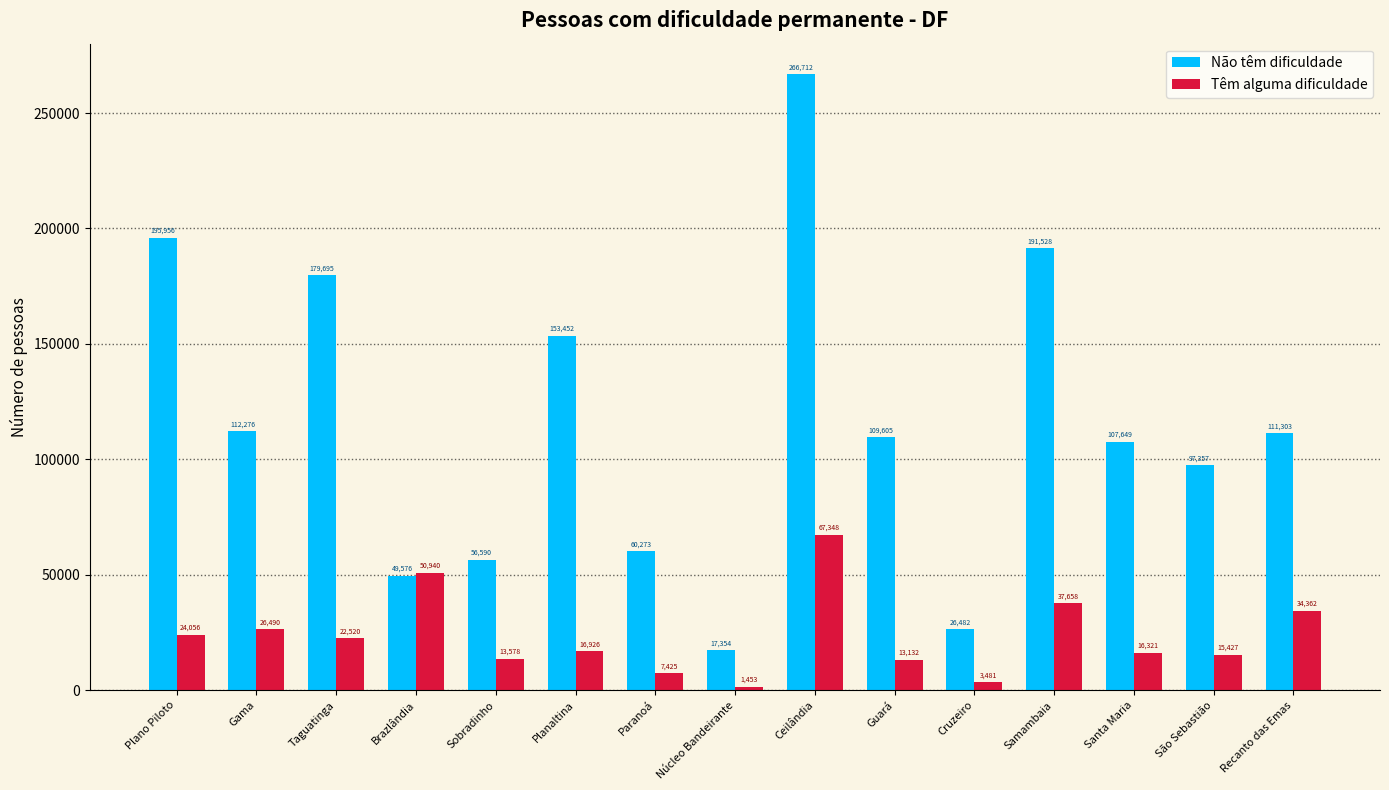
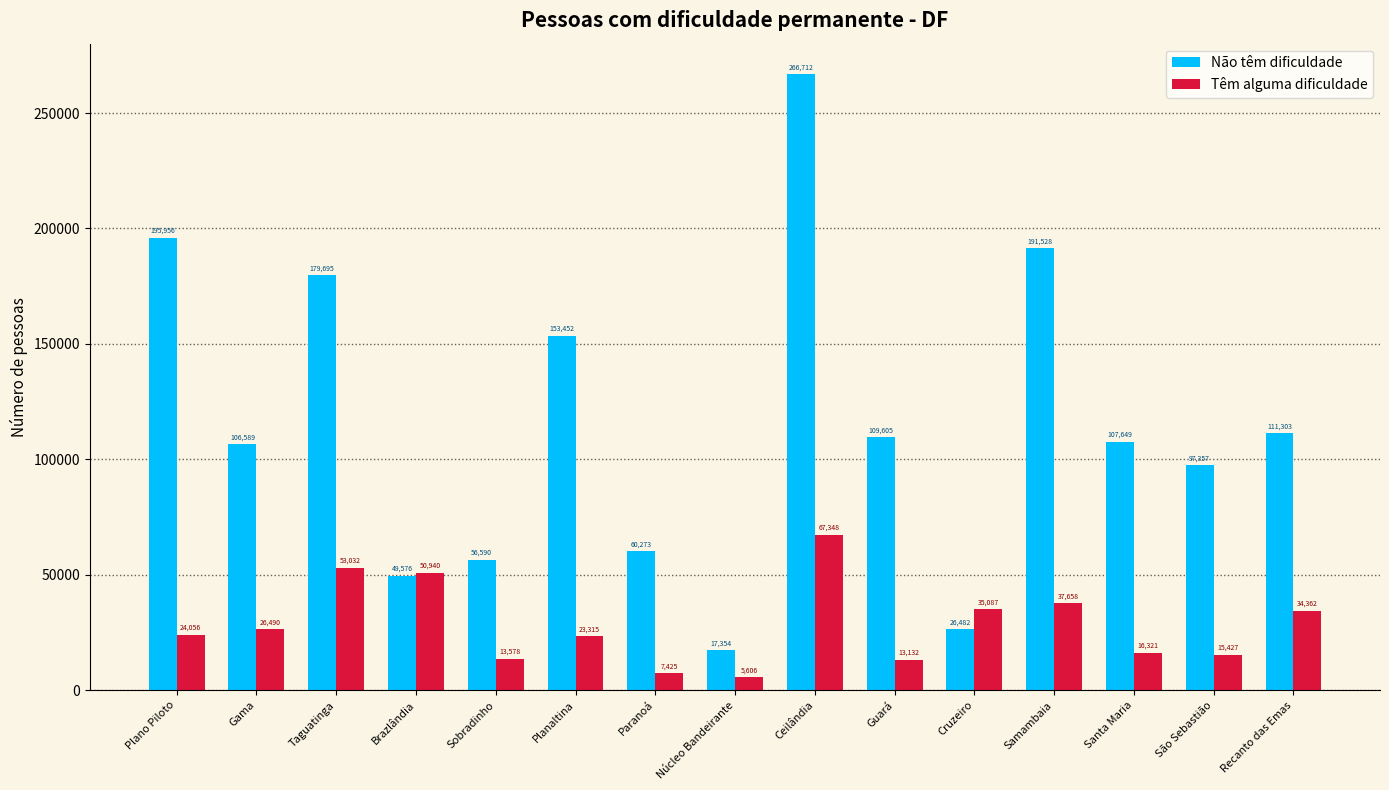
  {
    "Não têm dificuldade": {
      "Plano Piloto": "195,956",
-     "Gama": "112,276",
+     "Gama": "106,589",
      "Taguatinga": "179,695",
      "Brazlândia": "49,576",
      "Sobradinho": "56,590",
      "Planaltina": "153,452",
      "Paranoá": "60,273",
      "Núcleo Bandeirante": "17,354",
      "Ceilândia": "266,712",
      "Guará": "109,605",
      "Cruzeiro": "26,482",
      "Samambaia": "191,528",
      "Santa Maria": "107,649",
      "São Sebastião": "97,357",
      "Recanto das Emas": "111,303"
    },
    "Têm alguma dificuldade": {
      "Plano Piloto": "24,056",
      "Gama": "26,490",
-     "Taguatinga": "22,520",
+     "Taguatinga": "53,032",
      "Brazlândia": "50,940",
      "Sobradinho": "13,578",
-     "Planaltina": "16,926",
+     "Planaltina": "23,315",
      "Paranoá": "7,425",
-     "Núcleo Bandeirante": "1,453",
+     "Núcleo Bandeirante": "5,606",
      "Ceilândia": "67,348",
      "Guará": "13,132",
-     "Cruzeiro": "3,481",
+     "Cruzeiro": "35,087",
      "Samambaia": "37,658",
      "Santa Maria": "16,321",
      "São Sebastião": "15,427",
      "Recanto das Emas": "34,362"
    }
  }
